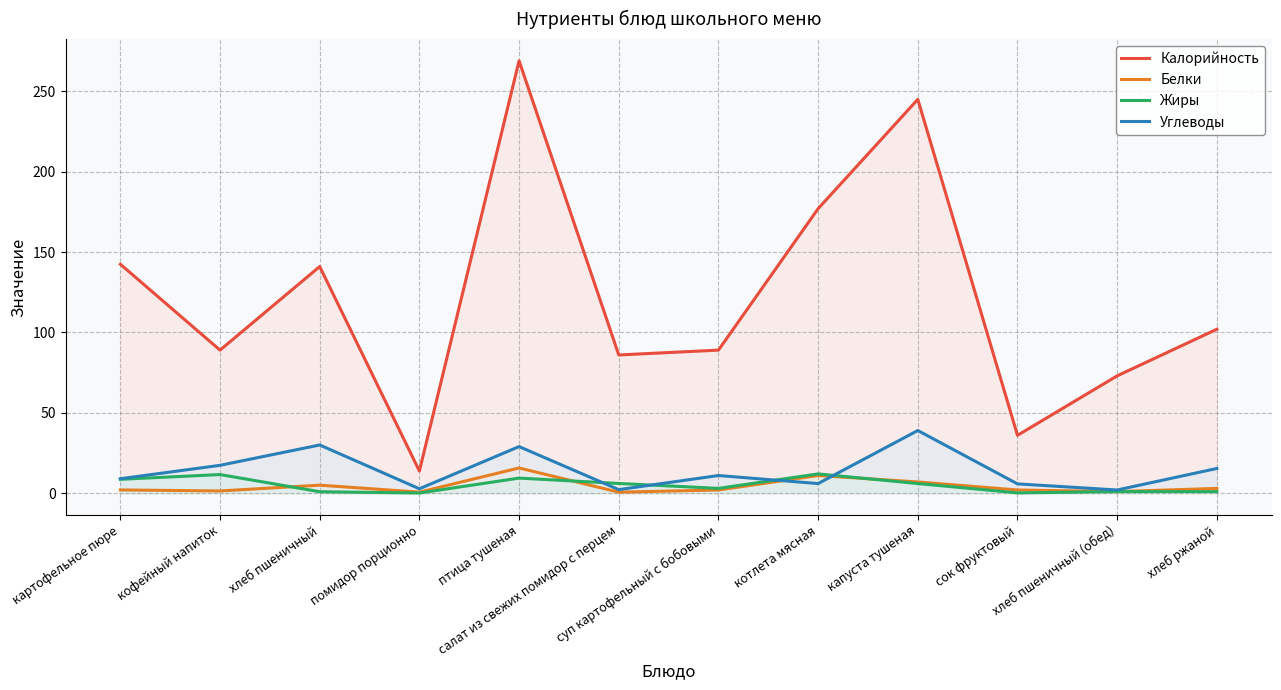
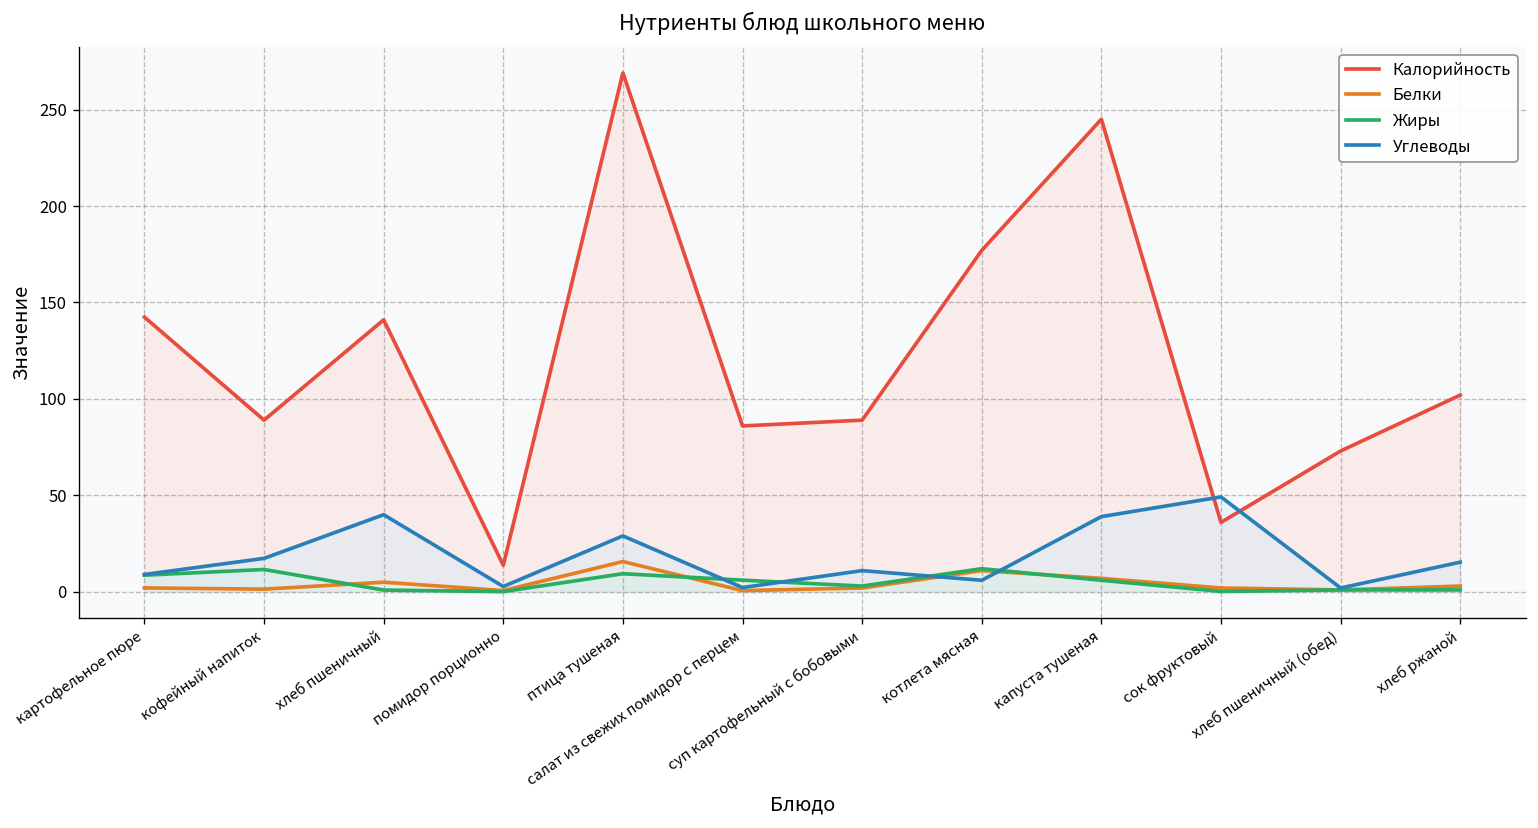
  {
    "Жиры": {
      "кофейный напиток": 12,
      "хлеб пшеничный": 1,
      "птица тушеная": 9,
      "салат из свежих помидор с перцем": 6,
      "сок фруктовый": 0,
      "хлеб ржаной": 1
    },
    "Углеводы": {
      "кофейный напиток": 17,
-     "хлеб пшеничный": 30,
+     "хлеб пшеничный": 40,
      "помидор порционно": 3,
      "птица тушеная": 29,
      "салат из свежих помидор с перцем": 2,
      "суп картофельный с бобовыми": 11,
      "котлета мясная": 6,
      "капуста тушеная": 39,
-     "сок фруктовый": 6,
+     "сок фруктовый": 49,
      "хлеб ржаной": 15
    }
  }
